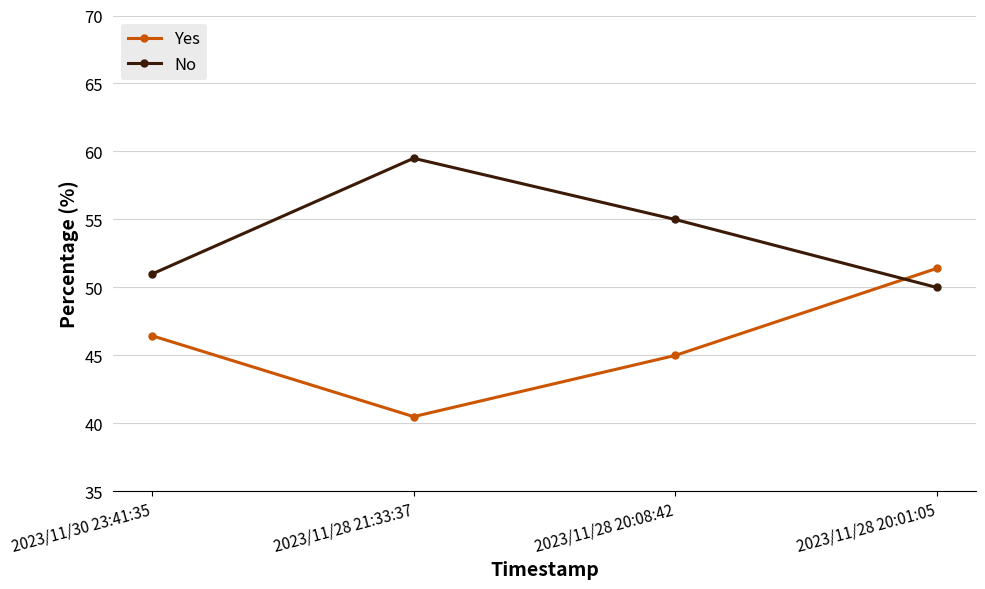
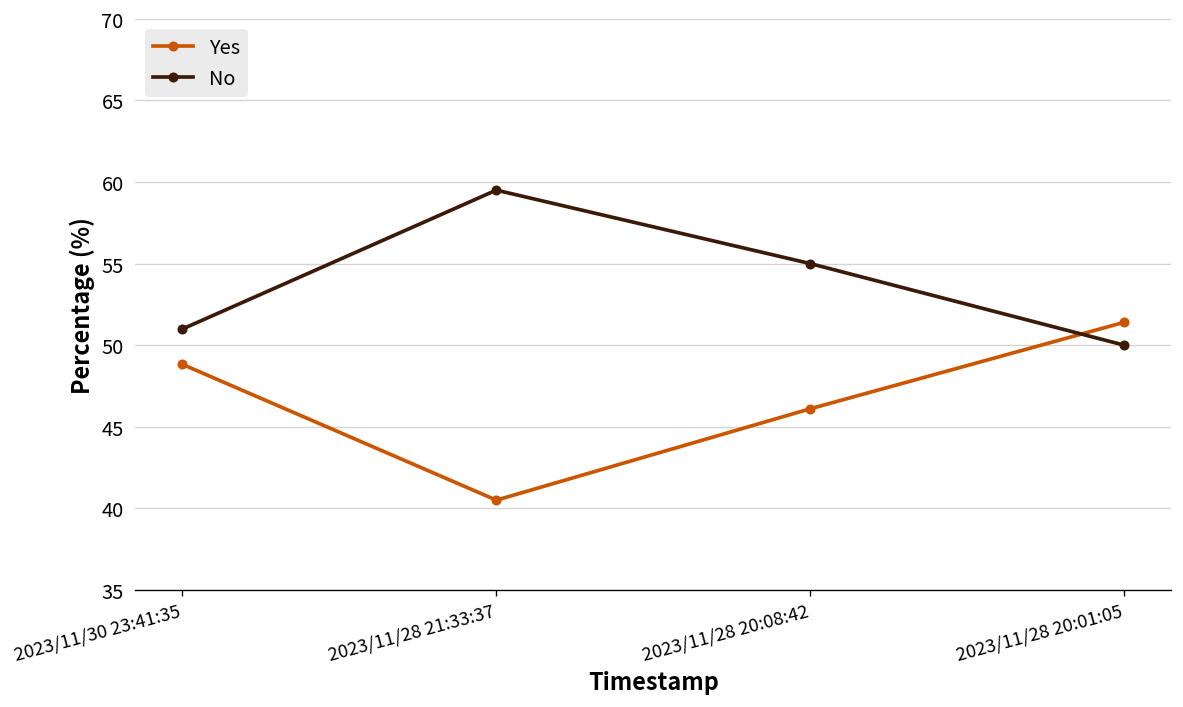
  {
    "Yes": {
-     "2023/11/30 23:41:35": 46.5,
+     "2023/11/30 23:41:35": 48.8,
      "2023/11/28 21:33:37": 40.5,
-     "2023/11/28 20:08:42": 45.0,
+     "2023/11/28 20:08:42": 46.1,
      "2023/11/28 20:01:05": 51.4
    },
    "No": {
      "2023/11/30 23:41:35": 51.0,
      "2023/11/28 21:33:37": 59.5,
      "2023/11/28 20:08:42": 55.0,
      "2023/11/28 20:01:05": 50.0
    }
  }
